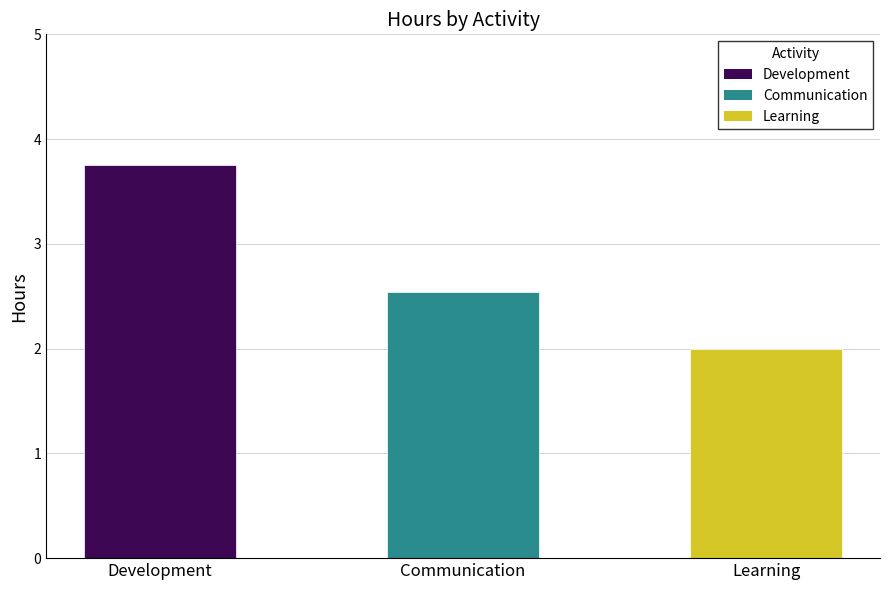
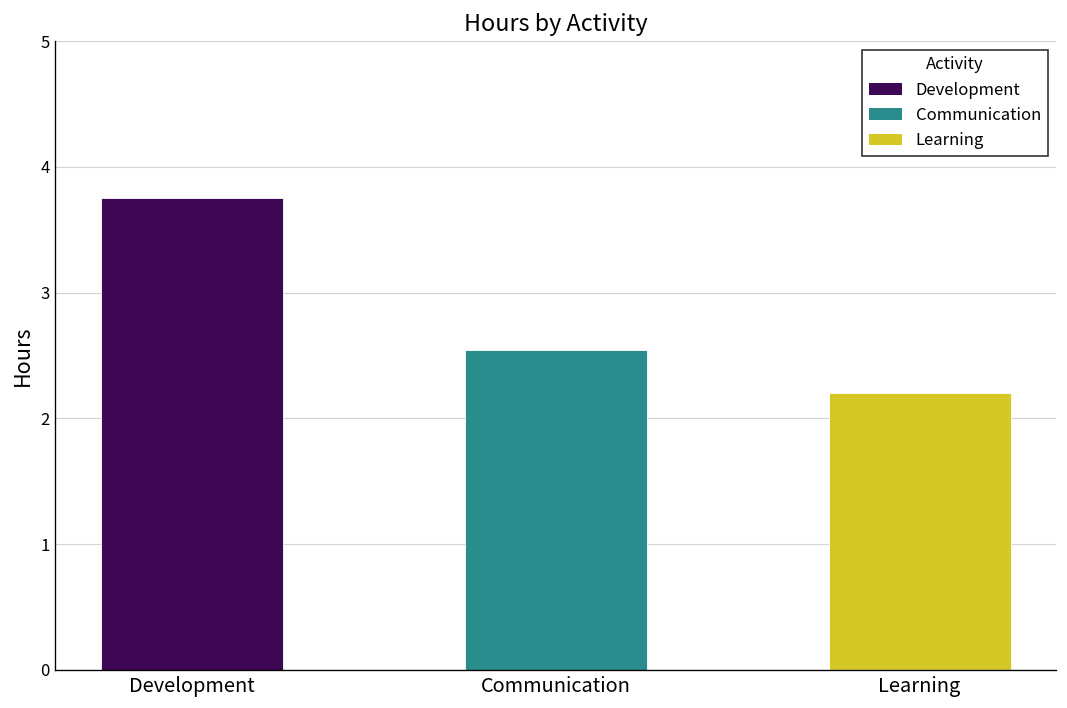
  {
    "Development": 3.75,
    "Communication": 2.54,
-   "Learning": 2.0
+   "Learning": 2.2
  }
